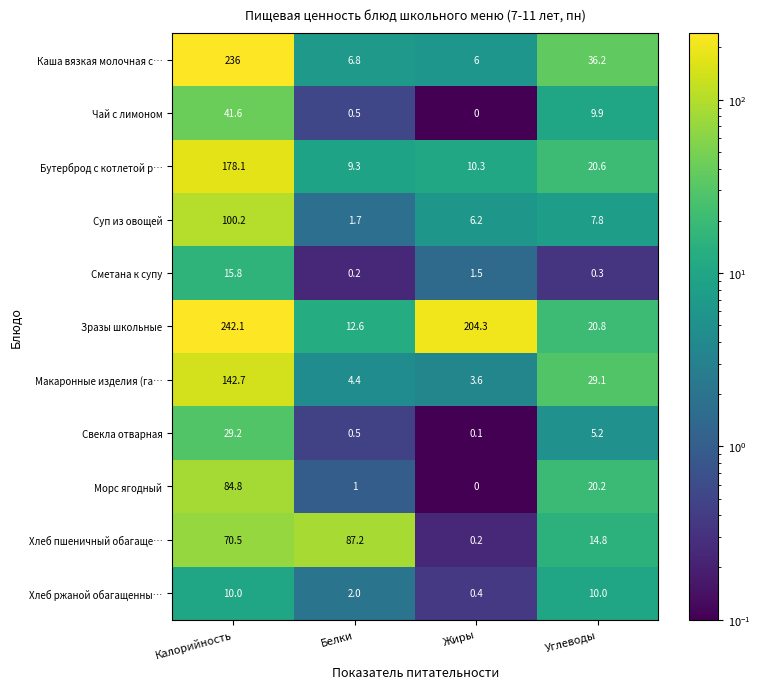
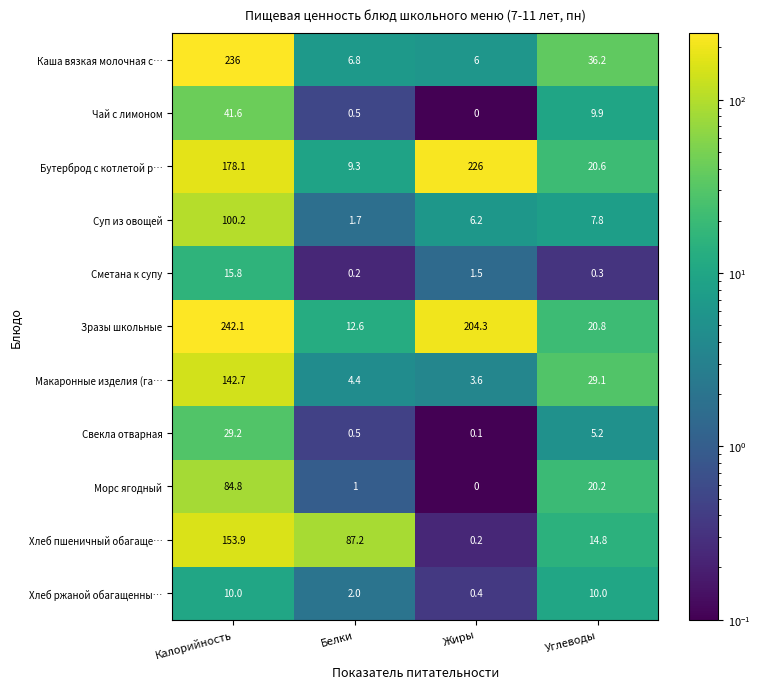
  {
    "Каша вязкая молочная с…": {
      "Калорийность": 236,
      "Белки": 6.8,
      "Жиры": 6,
      "Углеводы": 36.2
    },
    "Чай с лимоном": {
      "Калорийность": 41.6,
      "Белки": 0.5,
      "Жиры": 0,
      "Углеводы": 9.9
    },
    "Бутерброд с котлетой р…": {
      "Калорийность": 178.1,
      "Белки": 9.3,
-     "Жиры": 10.3,
+     "Жиры": 226,
      "Углеводы": 20.6
    },
    "Суп из овощей": {
      "Калорийность": 100.2,
      "Белки": 1.7,
      "Жиры": 6.2,
      "Углеводы": 7.8
    },
    "Сметана к супу": {
      "Калорийность": 15.8,
      "Белки": 0.2,
      "Жиры": 1.5,
      "Углеводы": 0.3
    },
    "Зразы школьные": {
      "Калорийность": 242.1,
      "Белки": 12.6,
      "Жиры": 204.3,
      "Углеводы": 20.8
    },
    "Макаронные изделия (га…": {
      "Калорийность": 142.7,
      "Белки": 4.4,
      "Жиры": 3.6,
      "Углеводы": 29.1
    },
    "Свекла отварная": {
      "Калорийность": 29.2,
      "Белки": 0.5,
      "Жиры": 0.1,
      "Углеводы": 5.2
    },
    "Морс ягодный": {
      "Калорийность": 84.8,
      "Белки": 1,
      "Жиры": 0,
      "Углеводы": 20.2
    },
    "Хлеб пшеничный обагаще…": {
-     "Калорийность": 70.5,
+     "Калорийность": 153.9,
      "Белки": 87.2,
      "Жиры": 0.2,
      "Углеводы": 14.8
    },
    "Хлеб ржаной обагащенны…": {
      "Калорийность": 10.0,
      "Белки": 2.0,
      "Жиры": 0.4,
      "Углеводы": 10.0
    }
  }
